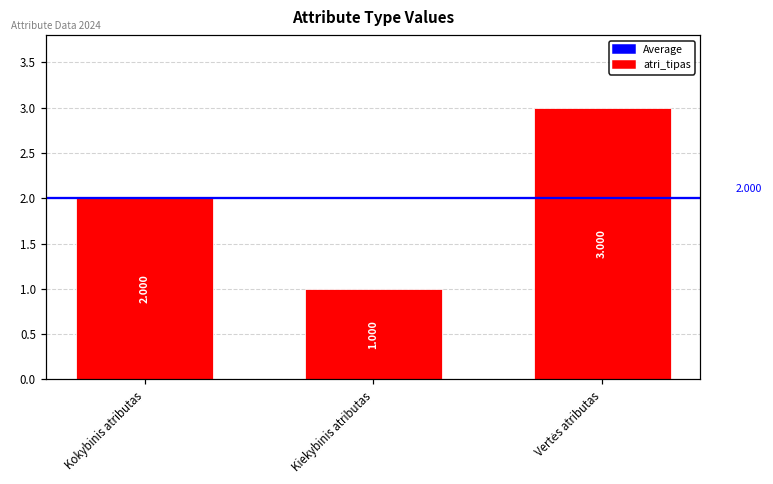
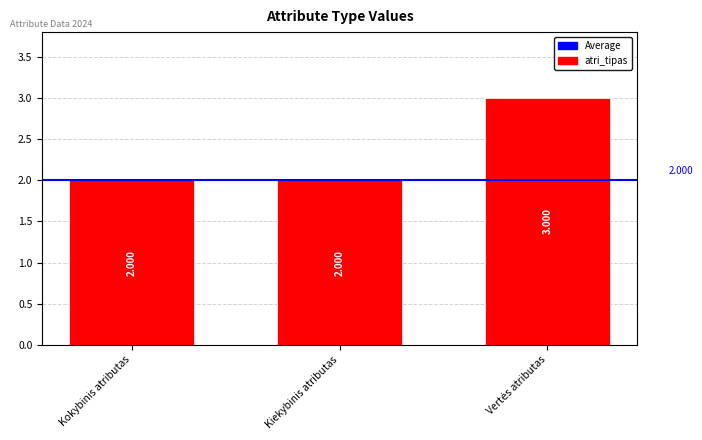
  {
    "Kokybinis atributas": 2.000,
-   "Kiekybinis atributas": 1.000,
+   "Kiekybinis atributas": 2.000,
    "Vertės atributas": 3.000
  }
